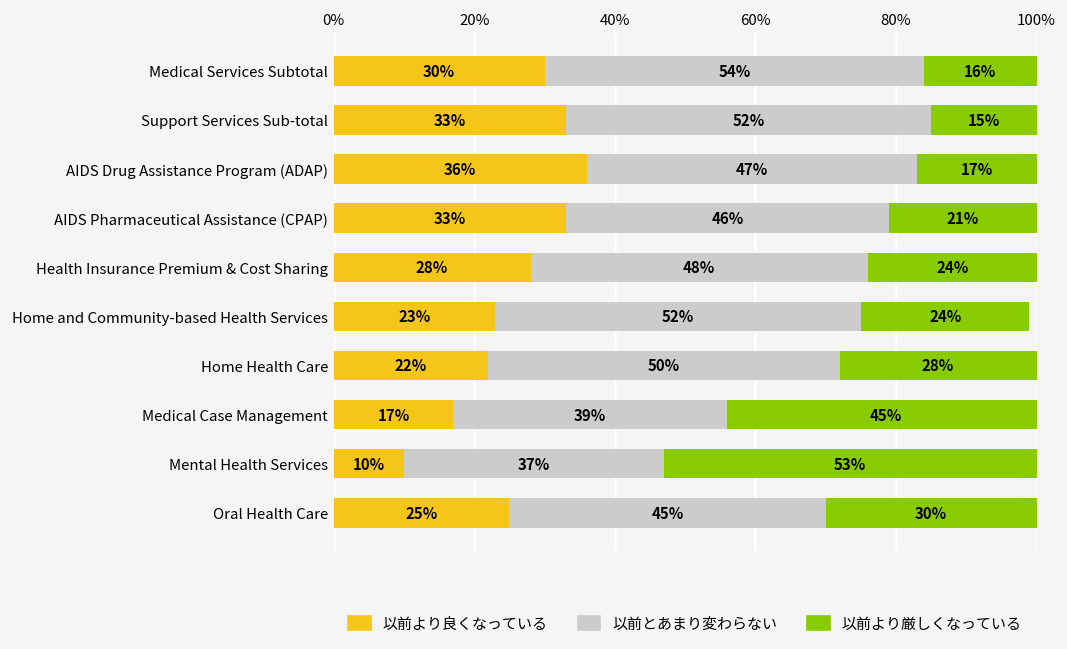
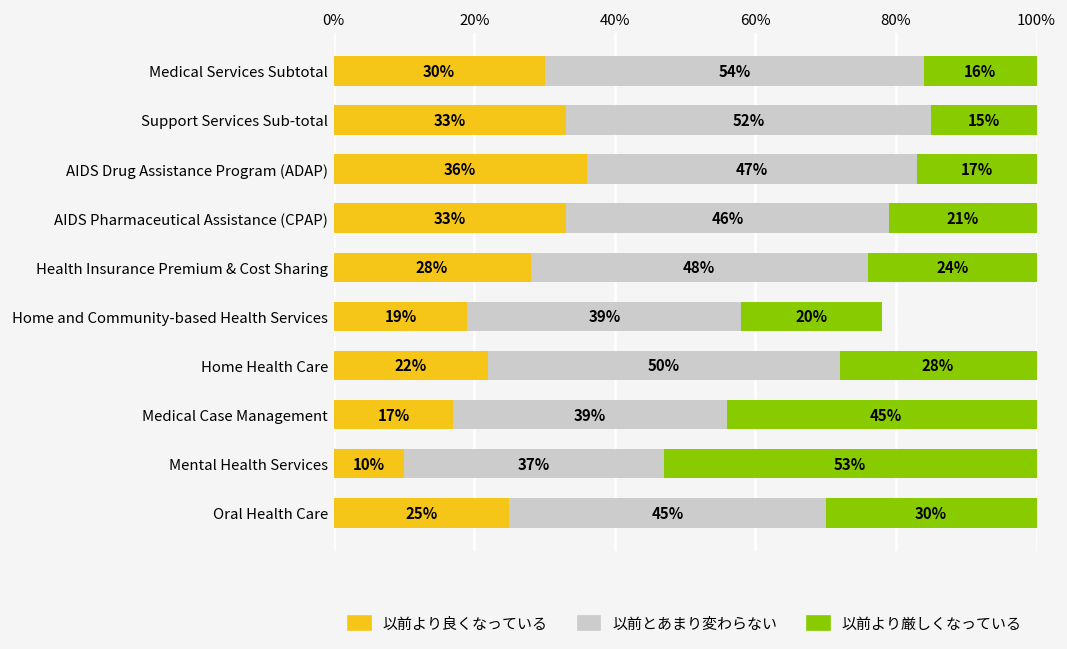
  {
    "以前より良くなっている": {
      "Medical Services Subtotal": "30%",
      "Support Services Sub-total": "33%",
      "AIDS Drug Assistance Program (ADAP)": "36%",
      "AIDS Pharmaceutical Assistance (CPAP)": "33%",
      "Health Insurance Premium & Cost Sharing": "28%",
-     "Home and Community-based Health Services": "23%",
+     "Home and Community-based Health Services": "19%",
      "Home Health Care": "22%",
      "Medical Case Management": "17%",
      "Mental Health Services": "10%",
      "Oral Health Care": "25%"
    },
    "以前とあまり変わらない": {
      "Medical Services Subtotal": "54%",
      "Support Services Sub-total": "52%",
      "AIDS Drug Assistance Program (ADAP)": "47%",
      "AIDS Pharmaceutical Assistance (CPAP)": "46%",
      "Health Insurance Premium & Cost Sharing": "48%",
-     "Home and Community-based Health Services": "52%",
+     "Home and Community-based Health Services": "39%",
      "Home Health Care": "50%",
      "Medical Case Management": "39%",
      "Mental Health Services": "37%",
      "Oral Health Care": "45%"
    },
    "以前より厳しくなっている": {
      "Medical Services Subtotal": "16%",
      "Support Services Sub-total": "15%",
      "AIDS Drug Assistance Program (ADAP)": "17%",
      "AIDS Pharmaceutical Assistance (CPAP)": "21%",
      "Health Insurance Premium & Cost Sharing": "24%",
-     "Home and Community-based Health Services": "24%",
+     "Home and Community-based Health Services": "20%",
      "Home Health Care": "28%",
      "Mental Health Services": "53%",
      "Oral Health Care": "30%"
    }
  }
